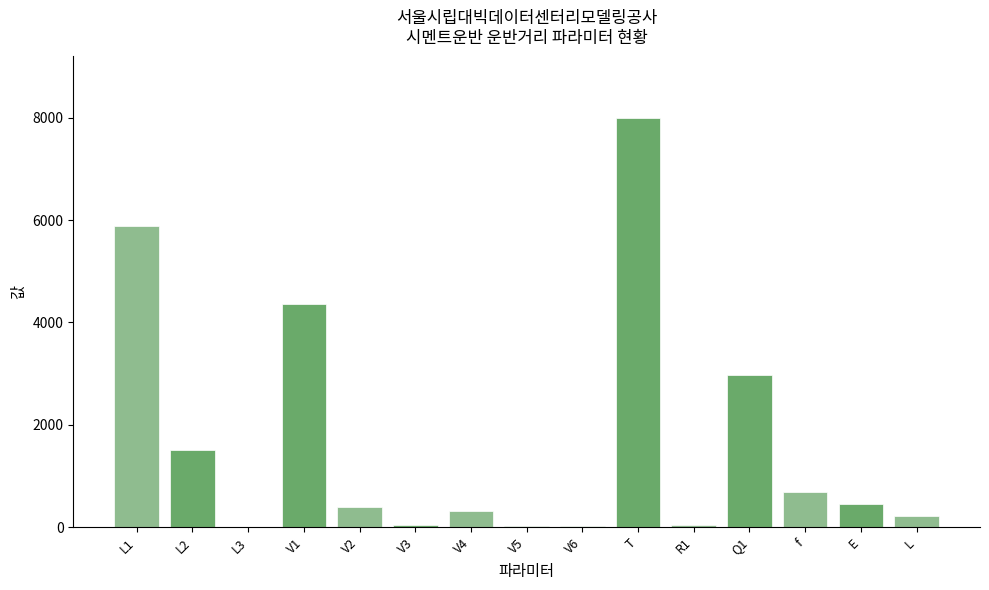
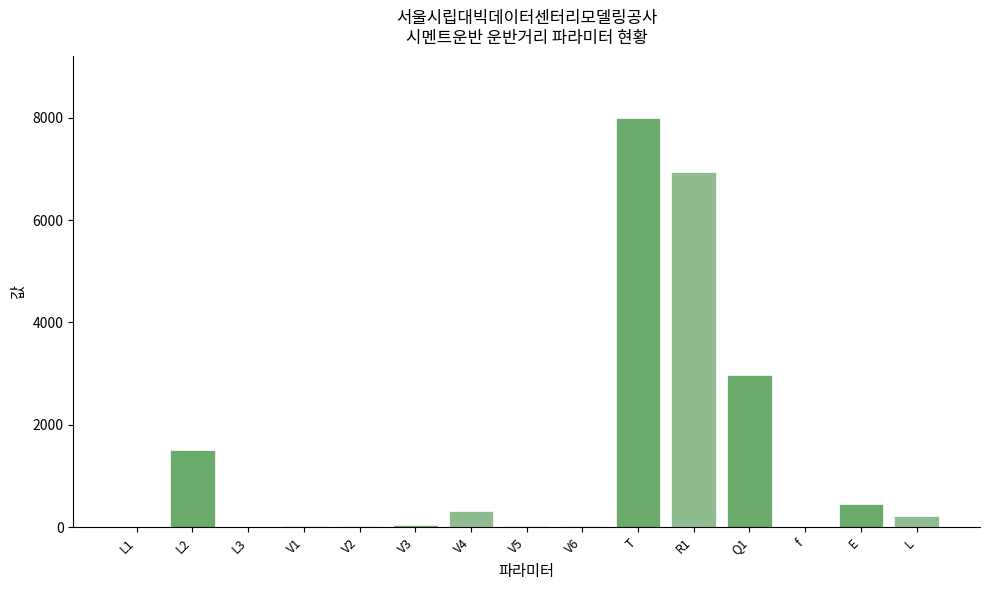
  {
-   "L1": 5900,
+   "L1": 0,
    "L2": 1500,
-   "V1": 4400,
-   "V2": 400,
+   "V1": 0,
+   "V2": 0,
    "V4": 300,
    "T": 8000,
-   "R1": 0,
+   "R1": 6900,
    "Q1": 3000,
-   "f": 700,
+   "f": 0,
    "E": 400,
    "L": 200
  }
